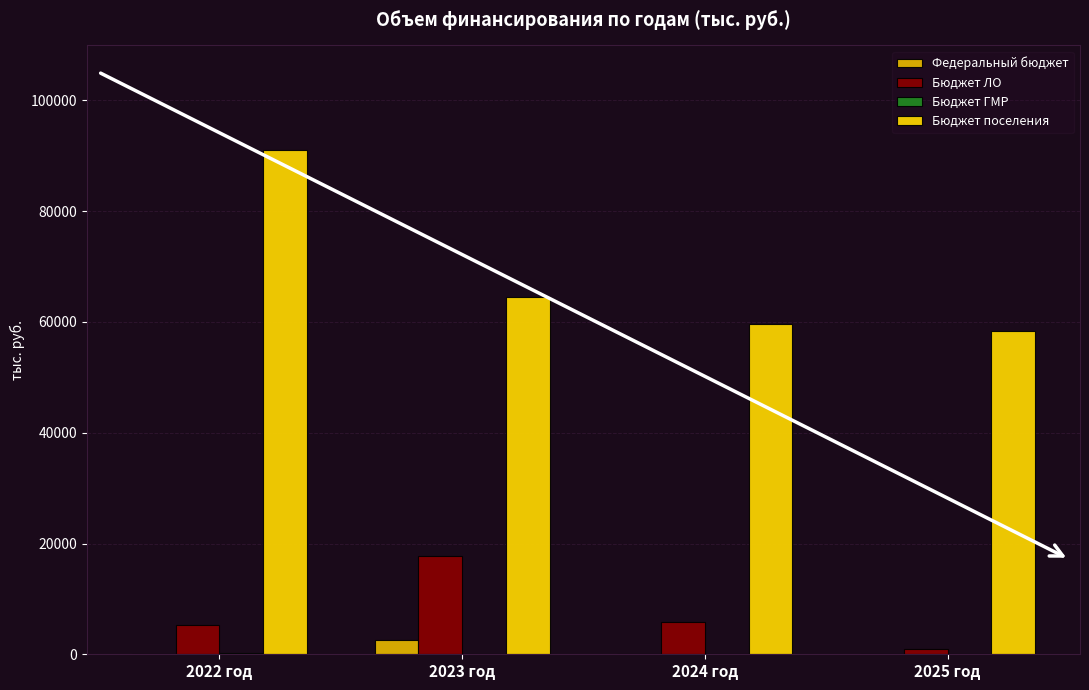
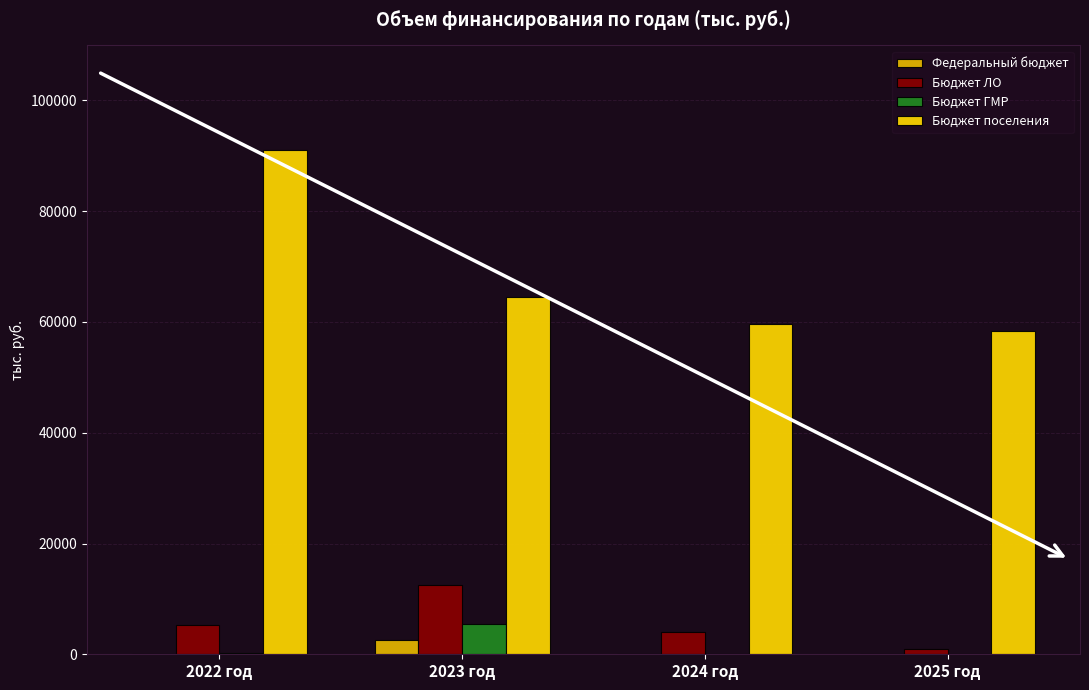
  {
    "Бюджет ЛО": {
      "2022 год": 5000,
-     "2023 год": 18000,
-     "2024 год": 6000,
+     "2023 год": 13000,
+     "2024 год": 4000,
      "2025 год": 1000
    },
    "Бюджет ГМР": {
-     "2023 год": 0,
+     "2023 год": 5000,
      "2024 год": 0,
      "2025 год": 0
    }
  }
